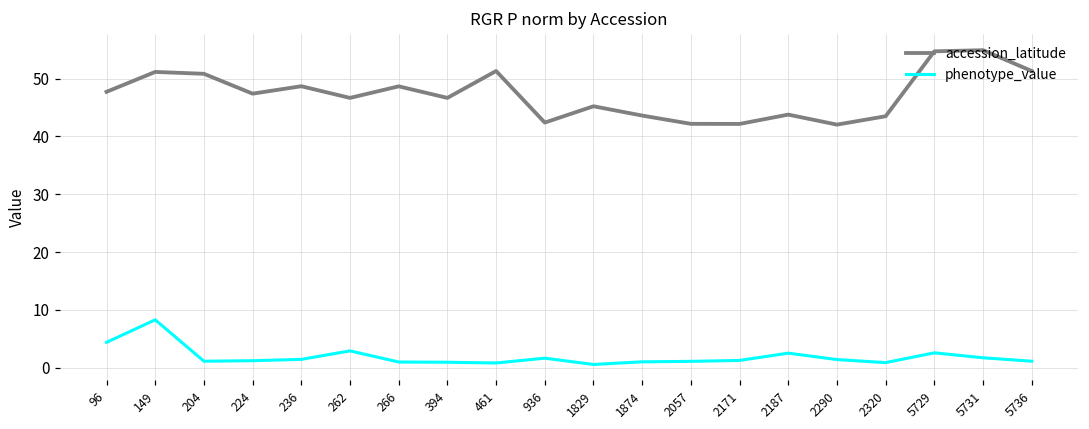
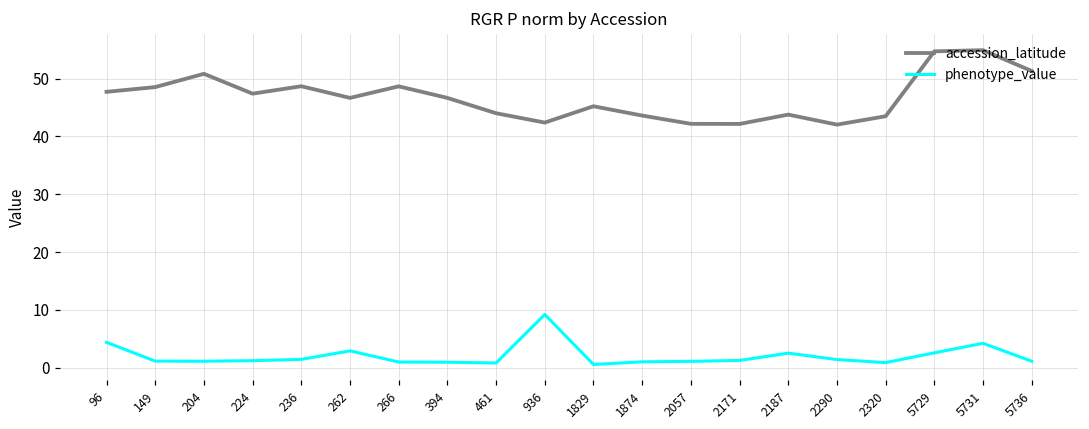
  {
    "accession_latitude": {
      "96": 48,
-     "149": 51,
+     "149": 49,
      "204": 51,
      "224": 47,
      "236": 49,
      "262": 47,
      "266": 49,
      "394": 47,
-     "461": 51,
+     "461": 44,
      "936": 42,
      "1829": 45,
      "1874": 44,
      "2057": 42,
      "2171": 42,
      "2187": 44,
      "2290": 42,
      "2320": 43,
      "5729": 55,
      "5731": 55,
      "5736": 51
    },
    "phenotype_value": {
      "96": 4,
-     "149": 8,
+     "149": 1,
      "204": 1,
      "224": 1,
      "236": 1,
      "262": 3,
      "266": 1,
      "394": 1,
      "461": 1,
-     "936": 2,
+     "936": 9,
      "1829": 1,
      "1874": 1,
      "2057": 1,
      "2171": 1,
      "2187": 3,
      "2290": 1,
      "2320": 1,
      "5729": 3,
-     "5731": 2,
+     "5731": 4,
      "5736": 1
    }
  }
